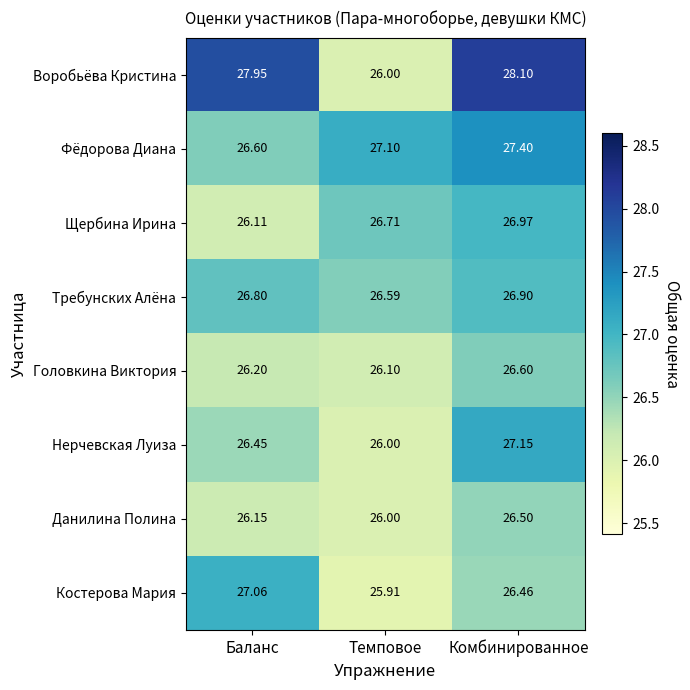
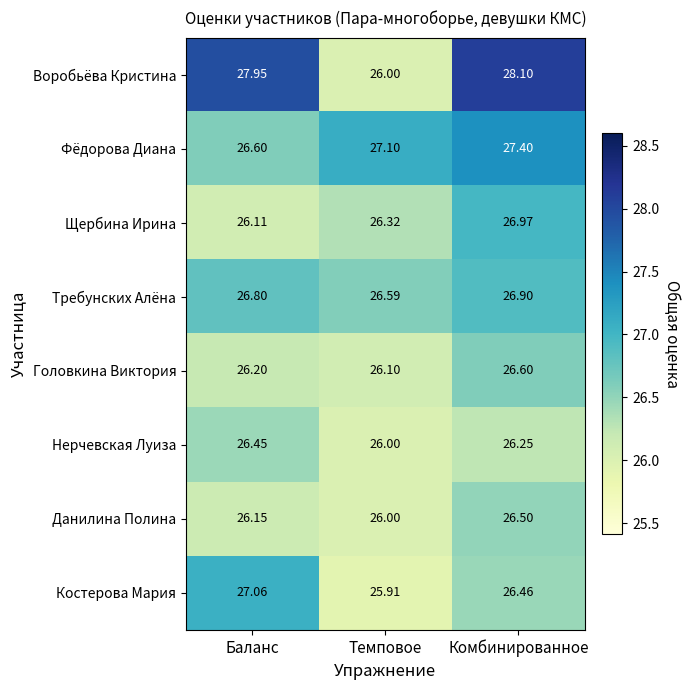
  {
    "Воробьёва Кристина": {
      "Баланс": 27.95,
      "Темповое": 26.00,
      "Комбинированное": 28.10
    },
    "Фёдорова Диана": {
      "Баланс": 26.60,
      "Темповое": 27.10,
      "Комбинированное": 27.40
    },
    "Щербина Ирина": {
      "Баланс": 26.11,
-     "Темповое": 26.71,
+     "Темповое": 26.32,
      "Комбинированное": 26.97
    },
    "Требунских Алёна": {
      "Баланс": 26.80,
      "Темповое": 26.59,
      "Комбинированное": 26.90
    },
    "Головкина Виктория": {
      "Баланс": 26.20,
      "Темповое": 26.10,
      "Комбинированное": 26.60
    },
    "Нерчевская Луиза": {
      "Баланс": 26.45,
      "Темповое": 26.00,
-     "Комбинированное": 27.15
+     "Комбинированное": 26.25
    },
    "Данилина Полина": {
      "Баланс": 26.15,
      "Темповое": 26.00,
      "Комбинированное": 26.50
    },
    "Костерова Мария": {
      "Баланс": 27.06,
      "Темповое": 25.91,
      "Комбинированное": 26.46
    }
  }
